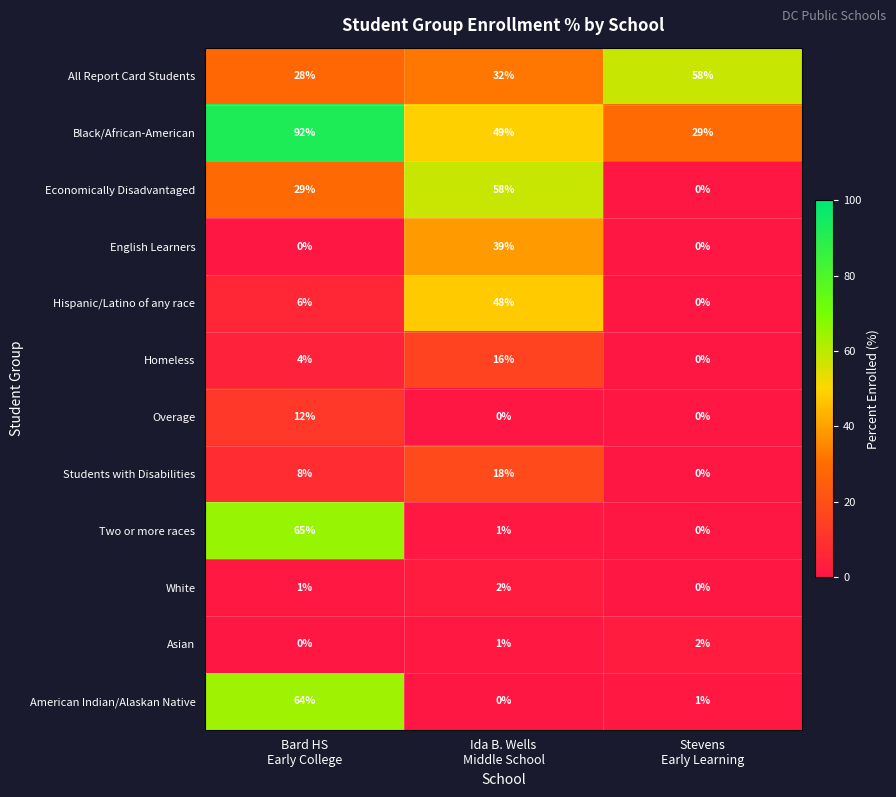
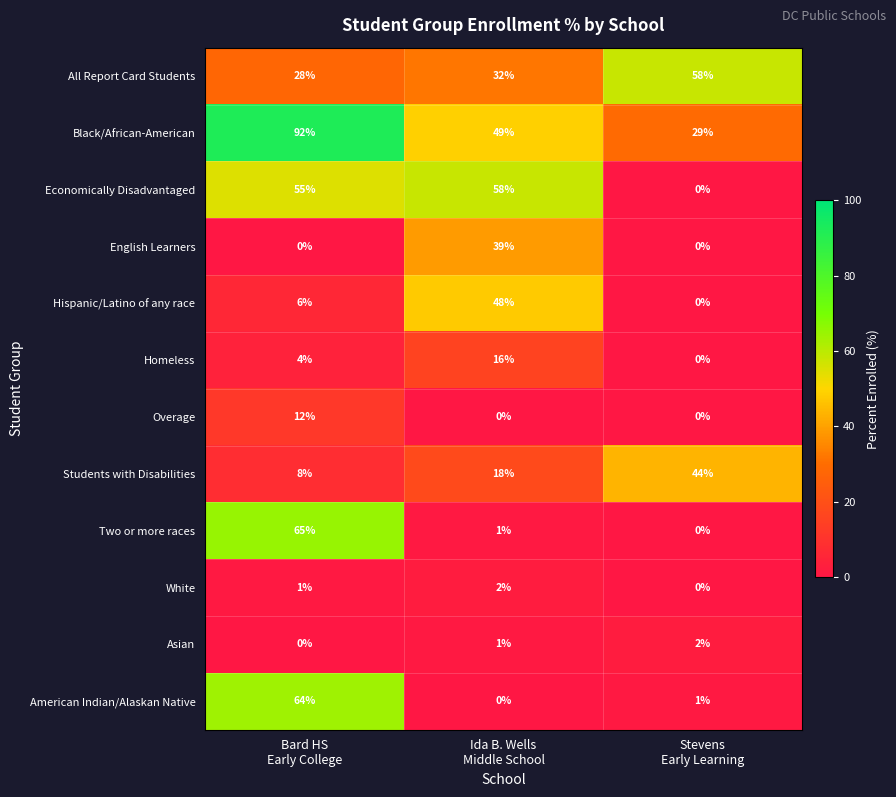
  {
    "All Report Card Students": {
      "Bard HS Early College": "28%",
      "Ida B. Wells Middle School": "32%",
      "Stevens Early Learning": "58%"
    },
    "Black/African-American": {
      "Bard HS Early College": "92%",
      "Ida B. Wells Middle School": "49%",
      "Stevens Early Learning": "29%"
    },
    "Economically Disadvantaged": {
-     "Bard HS Early College": "29%",
+     "Bard HS Early College": "55%",
      "Ida B. Wells Middle School": "58%",
      "Stevens Early Learning": "0%"
    },
    "English Learners": {
      "Bard HS Early College": "0%",
      "Ida B. Wells Middle School": "39%",
      "Stevens Early Learning": "0%"
    },
    "Hispanic/Latino of any race": {
      "Bard HS Early College": "6%",
      "Ida B. Wells Middle School": "48%",
      "Stevens Early Learning": "0%"
    },
    "Homeless": {
      "Bard HS Early College": "4%",
      "Ida B. Wells Middle School": "16%",
      "Stevens Early Learning": "0%"
    },
    "Overage": {
      "Bard HS Early College": "12%",
      "Ida B. Wells Middle School": "0%",
      "Stevens Early Learning": "0%"
    },
    "Students with Disabilities": {
      "Bard HS Early College": "8%",
      "Ida B. Wells Middle School": "18%",
-     "Stevens Early Learning": "0%"
+     "Stevens Early Learning": "44%"
    },
    "Two or more races": {
      "Bard HS Early College": "65%",
      "Ida B. Wells Middle School": "1%",
      "Stevens Early Learning": "0%"
    },
    "White": {
      "Bard HS Early College": "1%",
      "Ida B. Wells Middle School": "2%",
      "Stevens Early Learning": "0%"
    },
    "Asian": {
      "Bard HS Early College": "0%",
      "Ida B. Wells Middle School": "1%",
      "Stevens Early Learning": "2%"
    },
    "American Indian/Alaskan Native": {
      "Bard HS Early College": "64%",
      "Ida B. Wells Middle School": "0%",
      "Stevens Early Learning": "1%"
    }
  }
